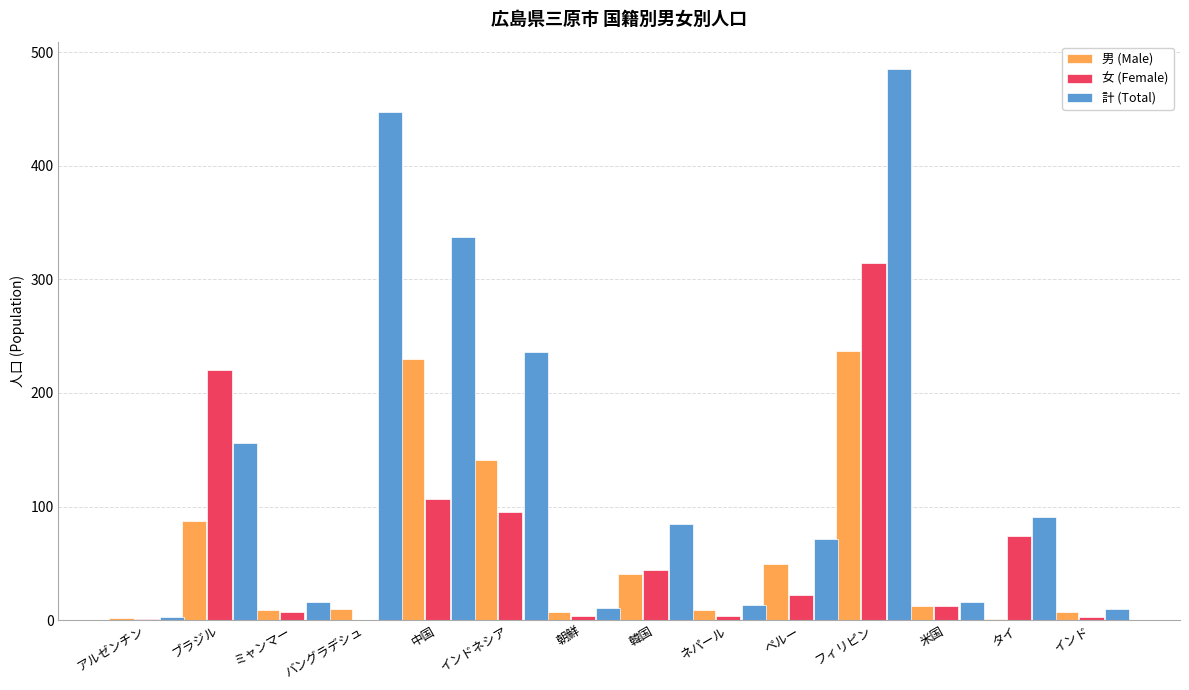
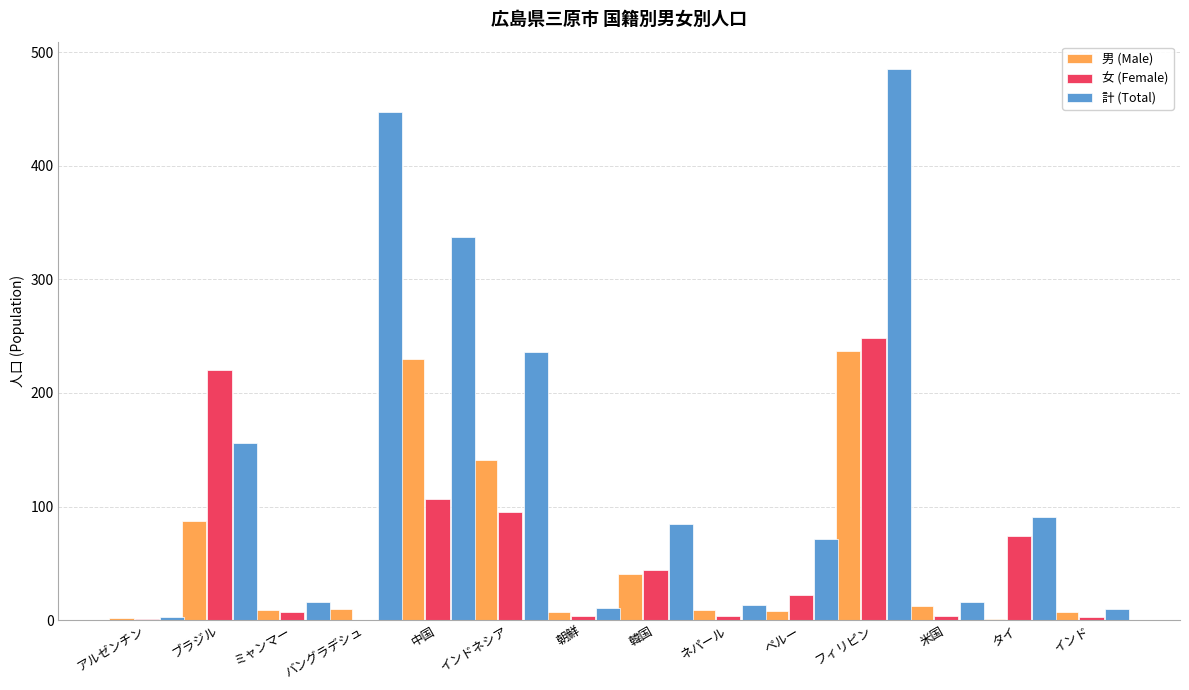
  {
    "男 (Male)": {
      "ブラジル": 87,
      "ミャンマー": 9,
      "バングラデシュ": 10,
      "中国": 230,
      "インドネシア": 141,
      "朝鮮": 7,
      "韓国": 41,
      "ネパール": 9,
-     "ペルー": 49,
+     "ペルー": 8,
      "フィリピン": 237,
      "米国": 12,
      "インド": 7
    },
    "女 (Female)": {
      "ブラジル": 220,
      "ミャンマー": 7,
      "バングラデシュ": 0,
      "中国": 107,
      "インドネシア": 95,
      "朝鮮": 4,
      "韓国": 44,
      "ネパール": 4,
      "ペルー": 22,
-     "フィリピン": 314,
-     "米国": 12,
+     "フィリピン": 248,
+     "米国": 4,
      "タイ": 74,
      "インド": 3
    },
    "計 (Total)": {
      "アルゼンチン": 3,
      "ブラジル": 156,
      "ミャンマー": 16,
      "バングラデシュ": 447,
      "中国": 337,
      "インドネシア": 236,
      "朝鮮": 11,
      "韓国": 85,
      "ネパール": 13,
      "ペルー": 71,
      "フィリピン": 485,
      "米国": 16,
      "タイ": 91,
      "インド": 10
    }
  }
